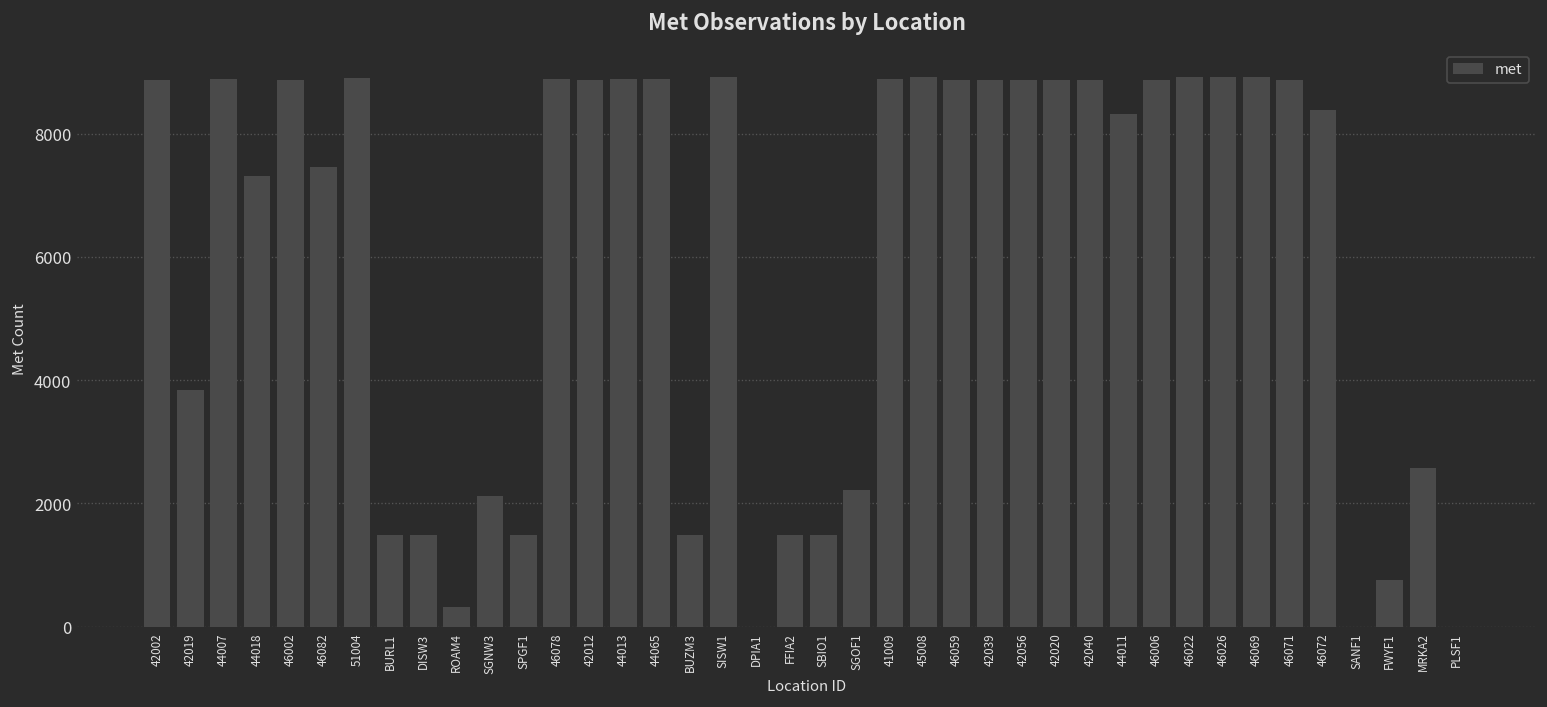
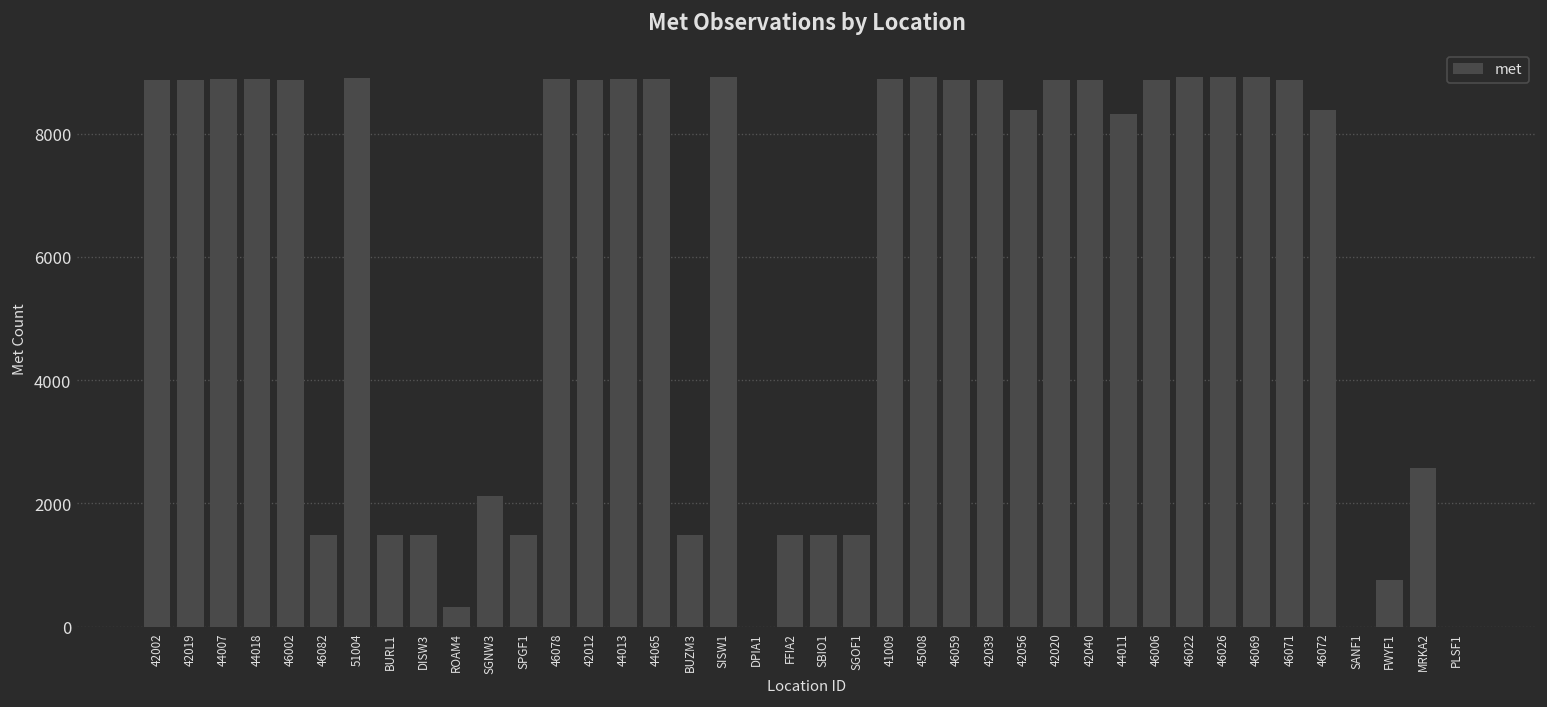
  {
    "42002": 8900,
-   "42019": 3800,
+   "42019": 8900,
    "44007": 8900,
-   "44018": 7300,
+   "44018": 8900,
    "46002": 8900,
-   "46082": 7500,
+   "46082": 1500,
    "51004": 8900,
    "BURL1": 1500,
    "DISW3": 1500,
    "ROAM4": 300,
    "SGNW3": 2100,
    "SPGF1": 1500,
    "46078": 8900,
    "42012": 8900,
    "44013": 8900,
    "44065": 8900,
    "BUZM3": 1500,
    "SISW1": 8900,
    "DPIA1": 0,
    "FFIA2": 1500,
    "SBIO1": 1500,
-   "SGOF1": 2200,
+   "SGOF1": 1500,
    "41009": 8900,
    "45008": 8900,
    "46059": 8900,
    "42039": 8900,
-   "42056": 8900,
+   "42056": 8400,
    "42020": 8900,
    "42040": 8900,
    "44011": 8300,
    "46006": 8900,
    "46022": 8900,
    "46026": 8900,
    "46069": 8900,
    "46071": 8900,
    "46072": 8400,
    "SANF1": 0,
    "FWYF1": 700,
    "MRKA2": 2600,
    "PLSF1": 0
  }
